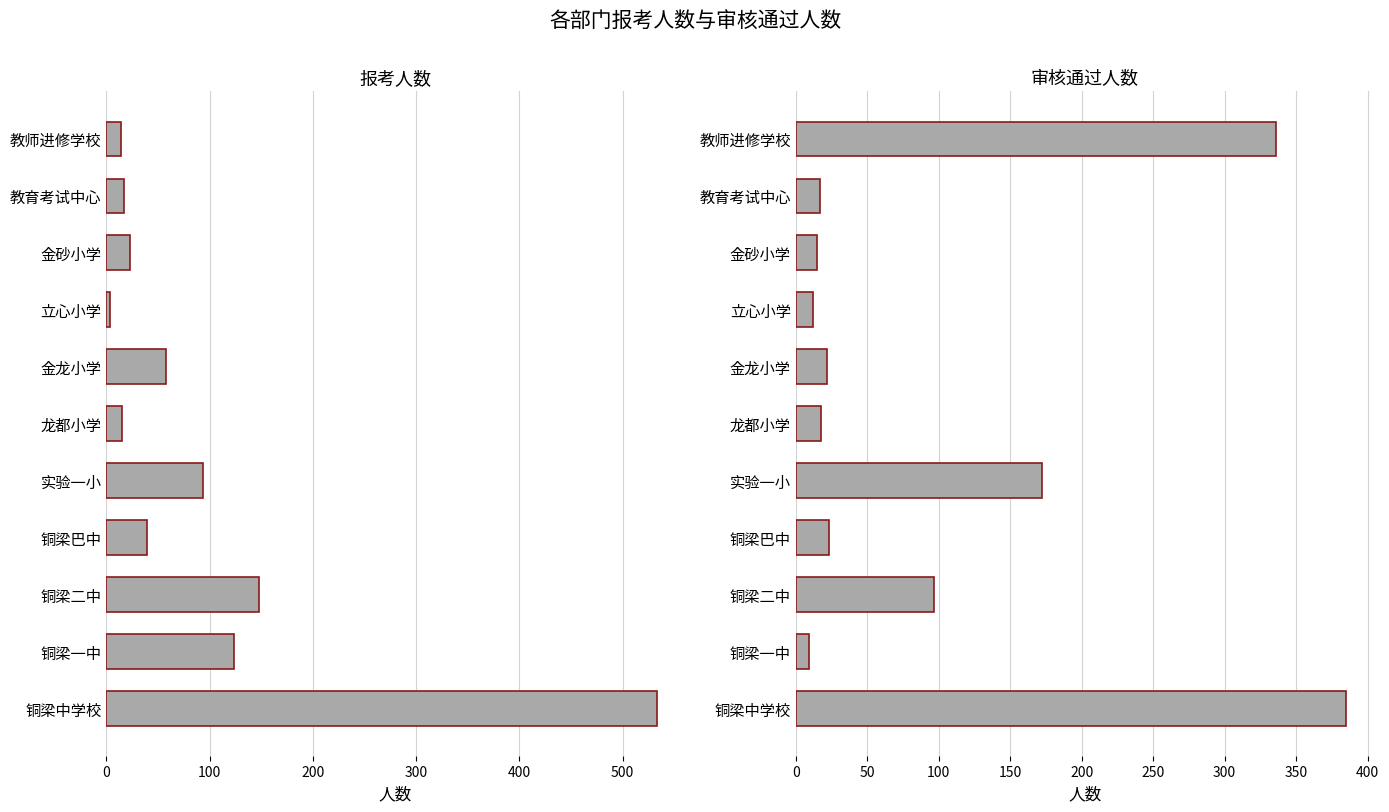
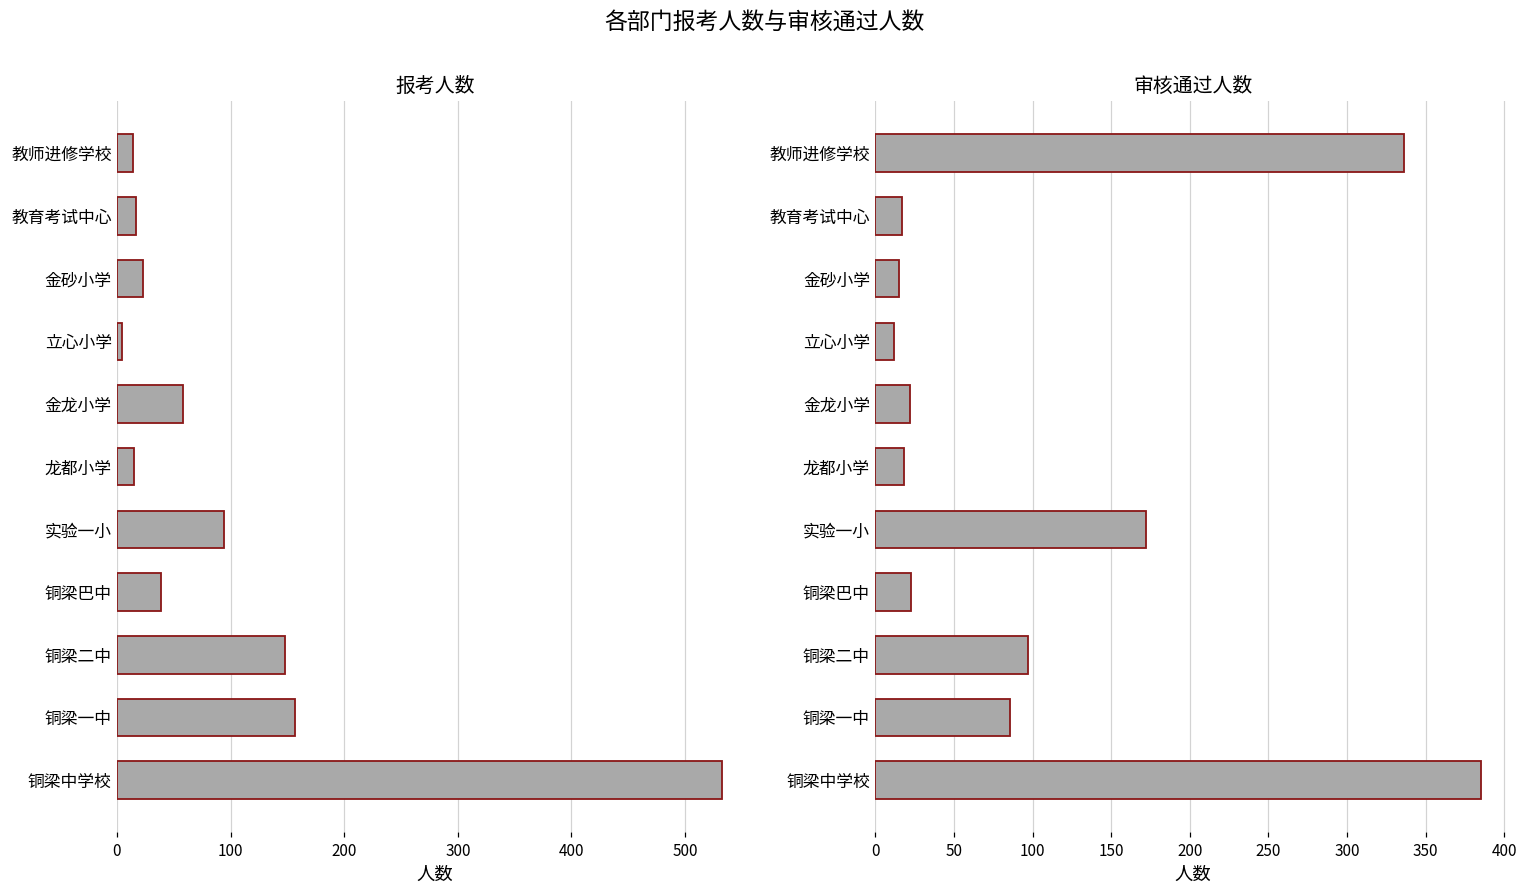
  {
    "报考人数": {
      "教师进修学校": 14,
      "教育考试中心": 17,
      "金砂小学": 23,
      "立心小学": 4,
      "金龙小学": 58,
      "龙都小学": 15,
      "实验一小": 94,
      "铜梁巴中": 39,
      "铜梁二中": 148,
-     "铜梁一中": 124,
+     "铜梁一中": 157,
      "铜梁中学校": 533
    },
    "审核通过人数": {
      "教师进修学校": 336,
      "教育考试中心": 17,
      "金砂小学": 15,
      "立心小学": 12,
      "金龙小学": 22,
      "龙都小学": 18,
      "实验一小": 172,
      "铜梁巴中": 23,
      "铜梁二中": 97,
-     "铜梁一中": 9,
+     "铜梁一中": 86,
      "铜梁中学校": 385
    }
  }
